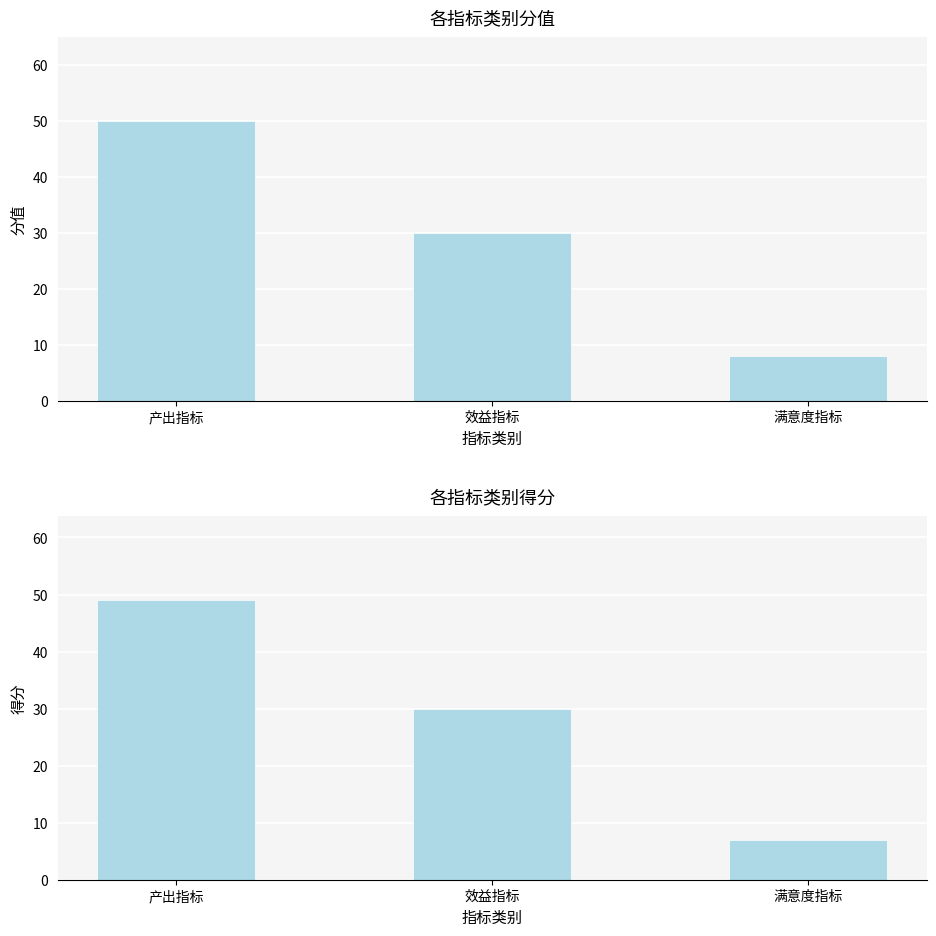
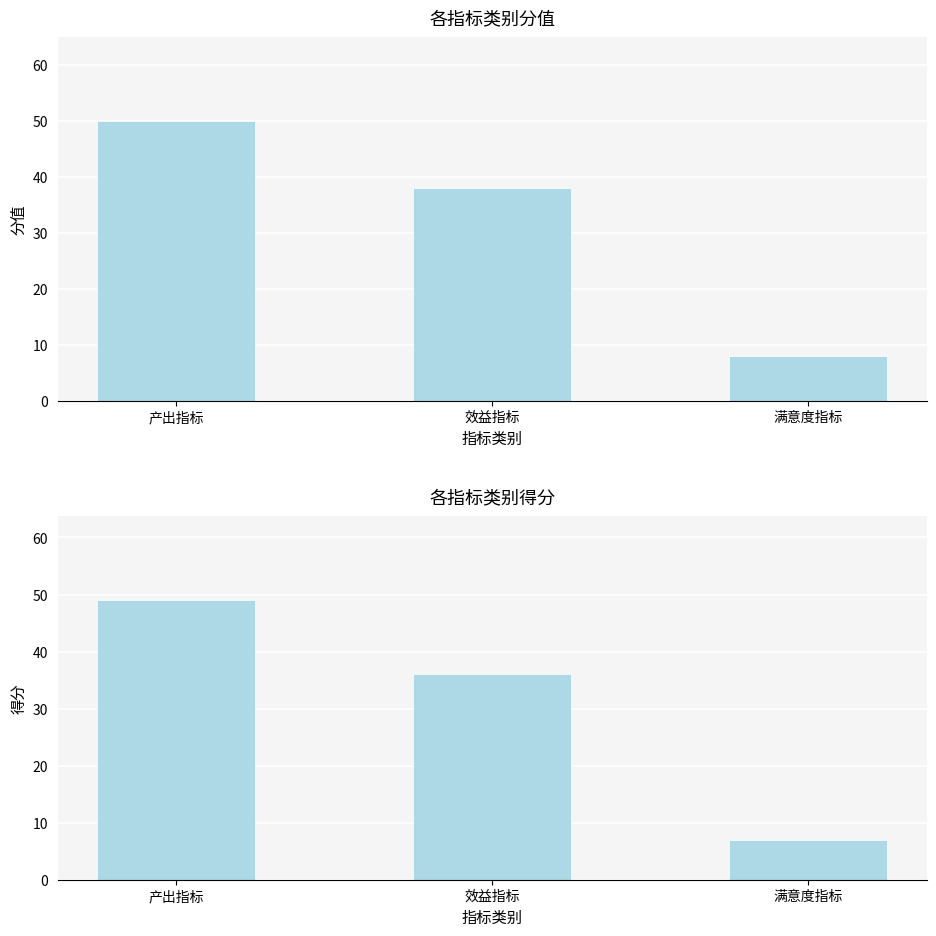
  {
    "各指标类别分值": {
      "产出指标": 50,
-     "效益指标": 30,
+     "效益指标": 38,
      "满意度指标": 8
    },
    "各指标类别得分": {
      "产出指标": 49,
-     "效益指标": 30,
+     "效益指标": 36,
      "满意度指标": 7
    }
  }
